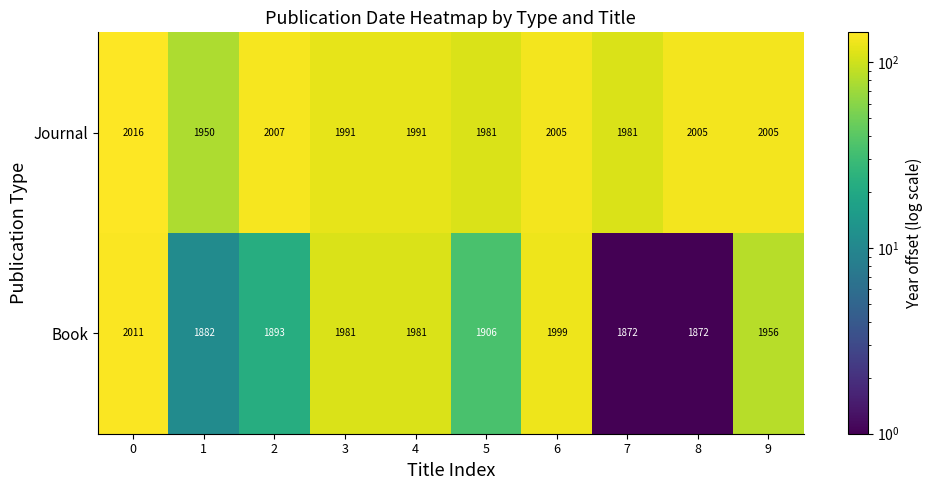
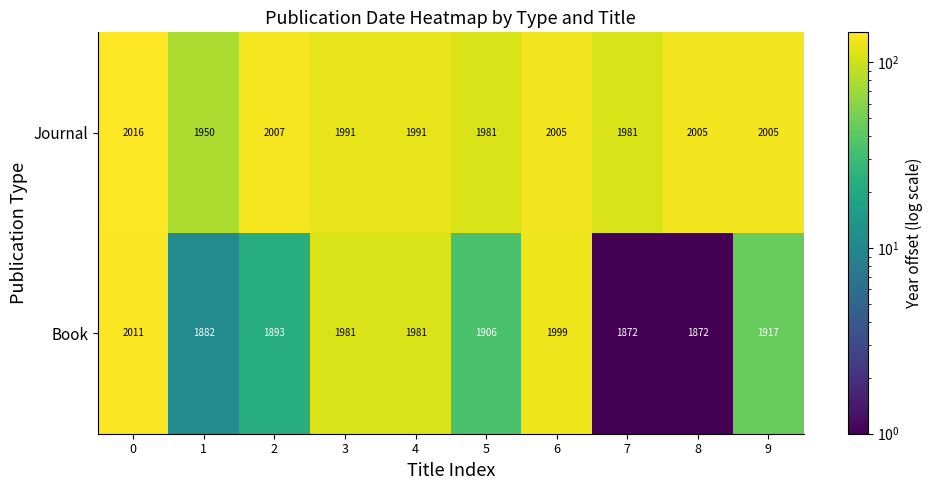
  {
    "Journal": {
      "0": 2016,
      "1": 1950,
      "2": 2007,
      "3": 1991,
      "4": 1991,
      "5": 1981,
      "6": 2005,
      "7": 1981,
      "8": 2005,
      "9": 2005
    },
    "Book": {
      "0": 2011,
      "1": 1882,
      "2": 1893,
      "3": 1981,
      "4": 1981,
      "5": 1906,
      "6": 1999,
      "7": 1872,
      "8": 1872,
-     "9": 1956
+     "9": 1917
    }
  }
